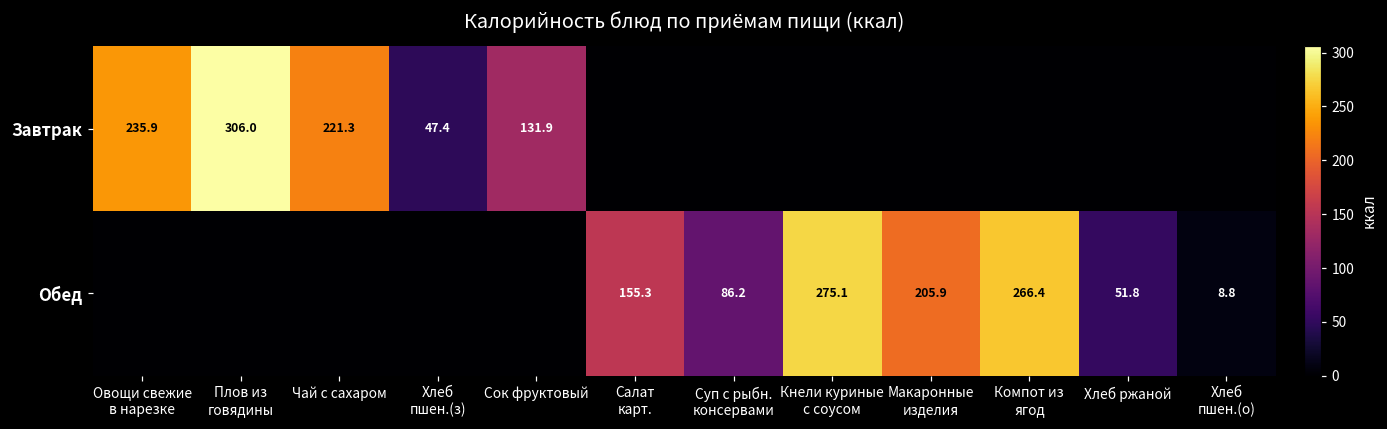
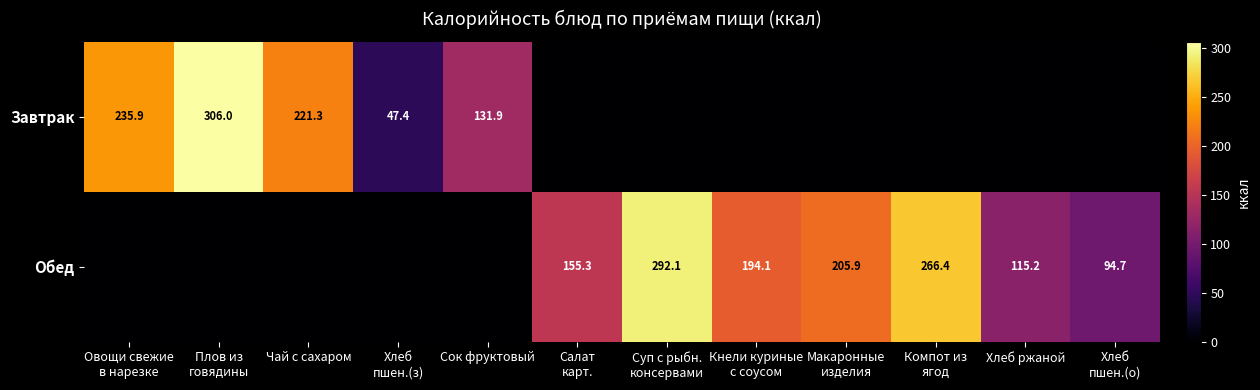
  {
    "Завтрак": {
      "Овощи свежие в нарезке": 235.9,
      "Плов из говядины": 306.0,
      "Чай с сахаром": 221.3,
      "Хлеб пшен.(з)": 47.4,
      "Сок фруктовый": 131.9
    },
    "Обед": {
      "Салат карт.": 155.3,
-     "Суп с рыбн. консервами": 86.2,
-     "Кнели куриные с соусом": 275.1,
+     "Суп с рыбн. консервами": 292.1,
+     "Кнели куриные с соусом": 194.1,
      "Макаронные изделия": 205.9,
      "Компот из ягод": 266.4,
-     "Хлеб ржаной": 51.8,
-     "Хлеб пшен.(о)": 8.8
+     "Хлеб ржаной": 115.2,
+     "Хлеб пшен.(о)": 94.7
    }
  }
